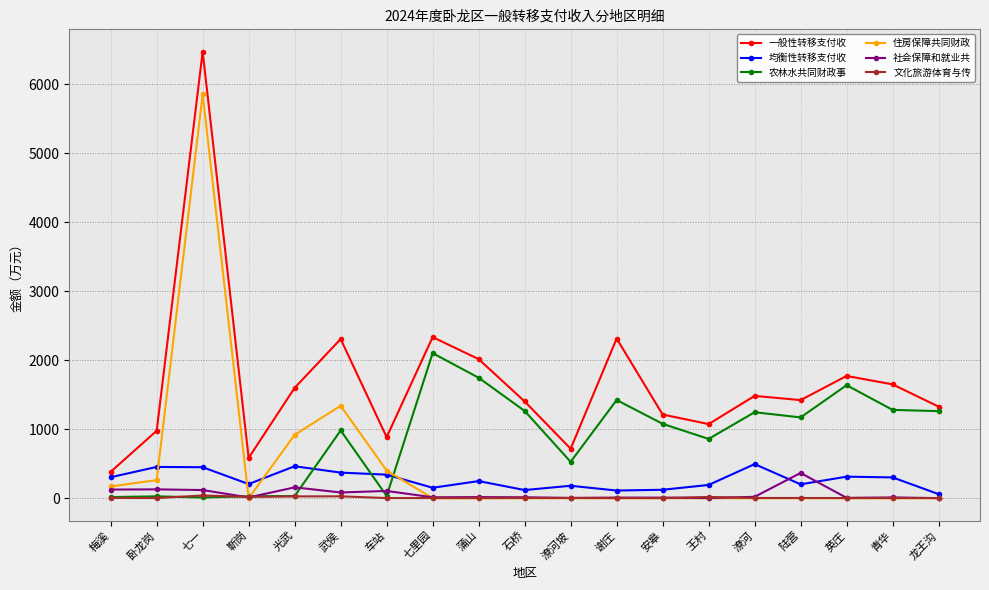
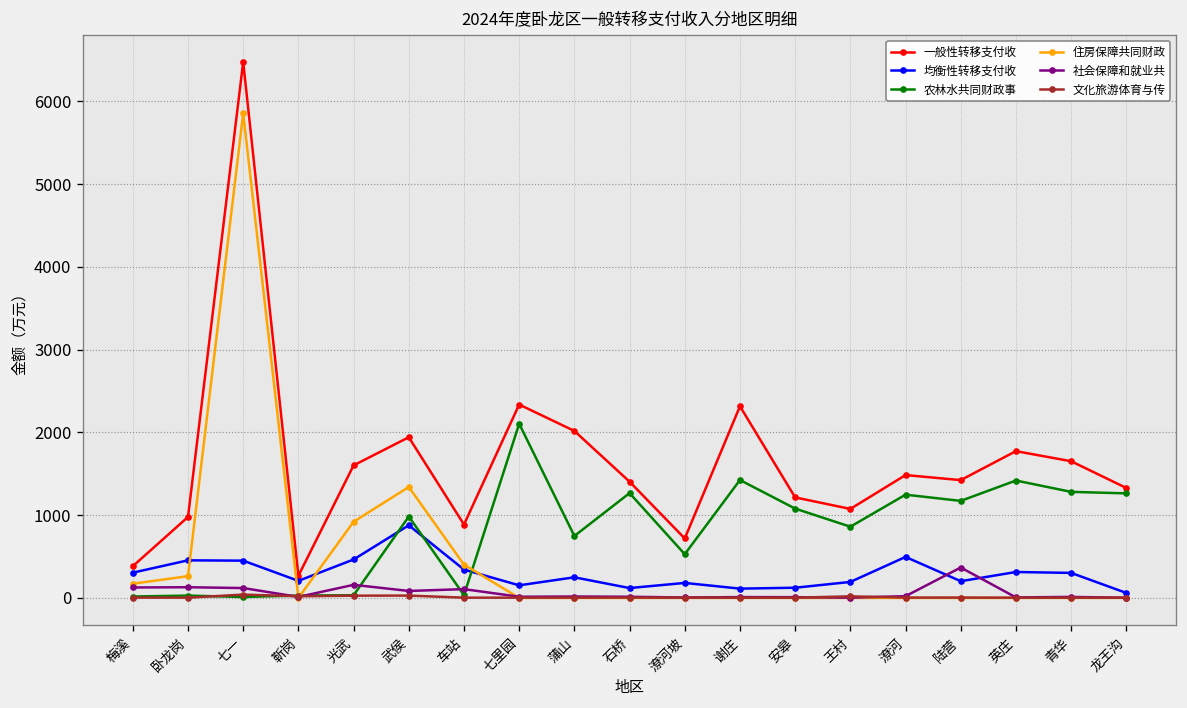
  {
    "一般性转移支付收": {
      "梅溪": 400,
      "卧龙岗": 1000,
      "七一": 6500,
-     "靳岗": 600,
+     "靳岗": 300,
      "光武": 1600,
-     "武侯": 2300,
+     "武侯": 1900,
      "车站": 900,
      "七里园": 2300,
      "蒲山": 2000,
      "石桥": 1400,
      "潦河坡": 700,
      "谢庄": 2300,
      "安皋": 1200,
      "王村": 1100,
      "潦河": 1500,
      "陆营": 1400,
      "英庄": 1800,
      "青华": 1700,
      "龙王沟": 1300
    },
    "均衡性转移支付收": {
      "梅溪": 300,
      "卧龙岗": 500,
      "七一": 500,
      "靳岗": 200,
      "光武": 500,
-     "武侯": 400,
+     "武侯": 900,
      "车站": 300,
      "七里园": 200,
      "蒲山": 200,
      "石桥": 100,
      "潦河坡": 200,
      "谢庄": 100,
      "安皋": 100,
      "王村": 200,
      "潦河": 500,
      "陆营": 200,
      "英庄": 300,
      "青华": 300,
      "龙王沟": 100
    },
    "农林水共同财政事": {
      "武侯": 1000,
      "七里园": 2100,
-     "蒲山": 1700,
+     "蒲山": 700,
      "石桥": 1300,
      "潦河坡": 500,
      "谢庄": 1400,
      "安皋": 1100,
      "王村": 900,
      "潦河": 1200,
      "陆营": 1200,
-     "英庄": 1600,
+     "英庄": 1400,
      "青华": 1300,
      "龙王沟": 1300
    },
    "住房保障共同财政": {
      "梅溪": 200,
      "卧龙岗": 300,
      "七一": 5900,
      "光武": 900,
      "武侯": 1300,
      "车站": 400
    },
    "社会保障和就业共": {
      "梅溪": 100,
      "卧龙岗": 100,
      "七一": 100,
      "光武": 200,
      "武侯": 100,
      "车站": 100,
      "陆营": 400
    },
    "文化旅游体育与传": {
      "武侯": 0
    }
  }
